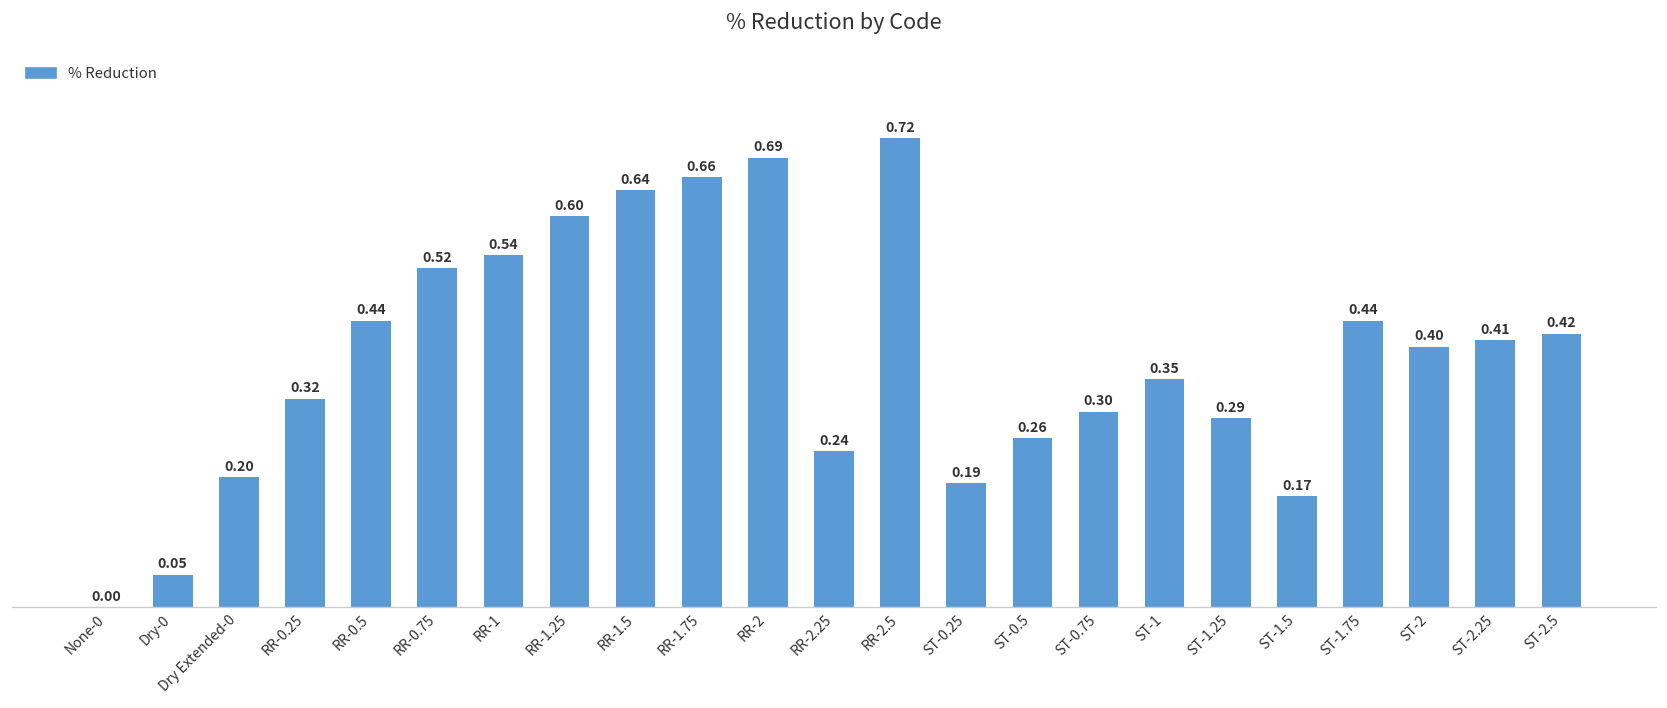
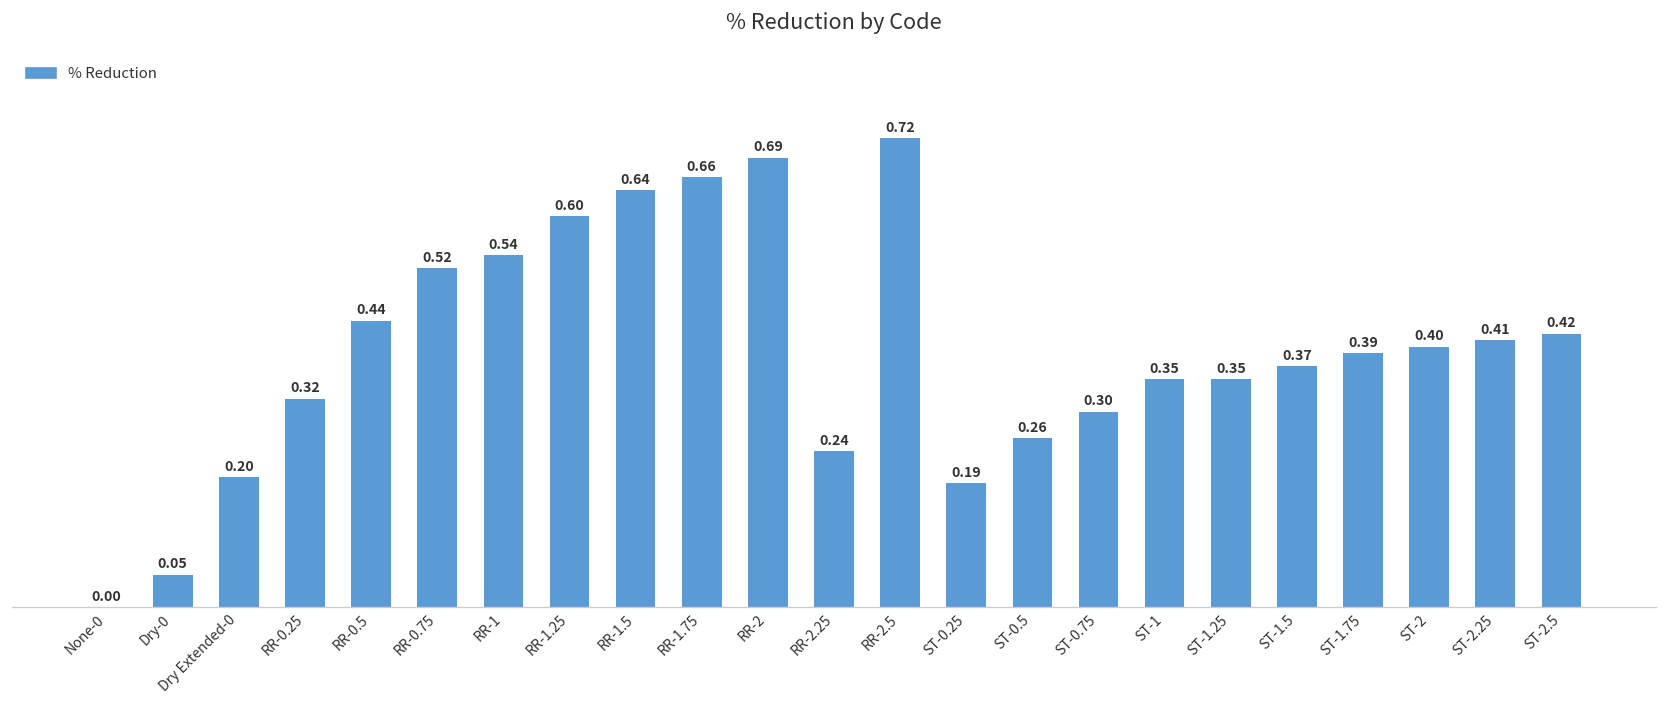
  {
    "None-0": 0.00,
    "Dry-0": 0.05,
    "Dry Extended-0": 0.20,
    "RR-0.25": 0.32,
    "RR-0.5": 0.44,
    "RR-0.75": 0.52,
    "RR-1": 0.54,
    "RR-1.25": 0.60,
    "RR-1.5": 0.64,
    "RR-1.75": 0.66,
    "RR-2": 0.69,
    "RR-2.25": 0.24,
    "RR-2.5": 0.72,
    "ST-0.25": 0.19,
    "ST-0.5": 0.26,
    "ST-0.75": 0.30,
    "ST-1": 0.35,
-   "ST-1.25": 0.29,
-   "ST-1.5": 0.17,
-   "ST-1.75": 0.44,
+   "ST-1.25": 0.35,
+   "ST-1.5": 0.37,
+   "ST-1.75": 0.39,
    "ST-2": 0.40,
    "ST-2.25": 0.41,
    "ST-2.5": 0.42
  }
